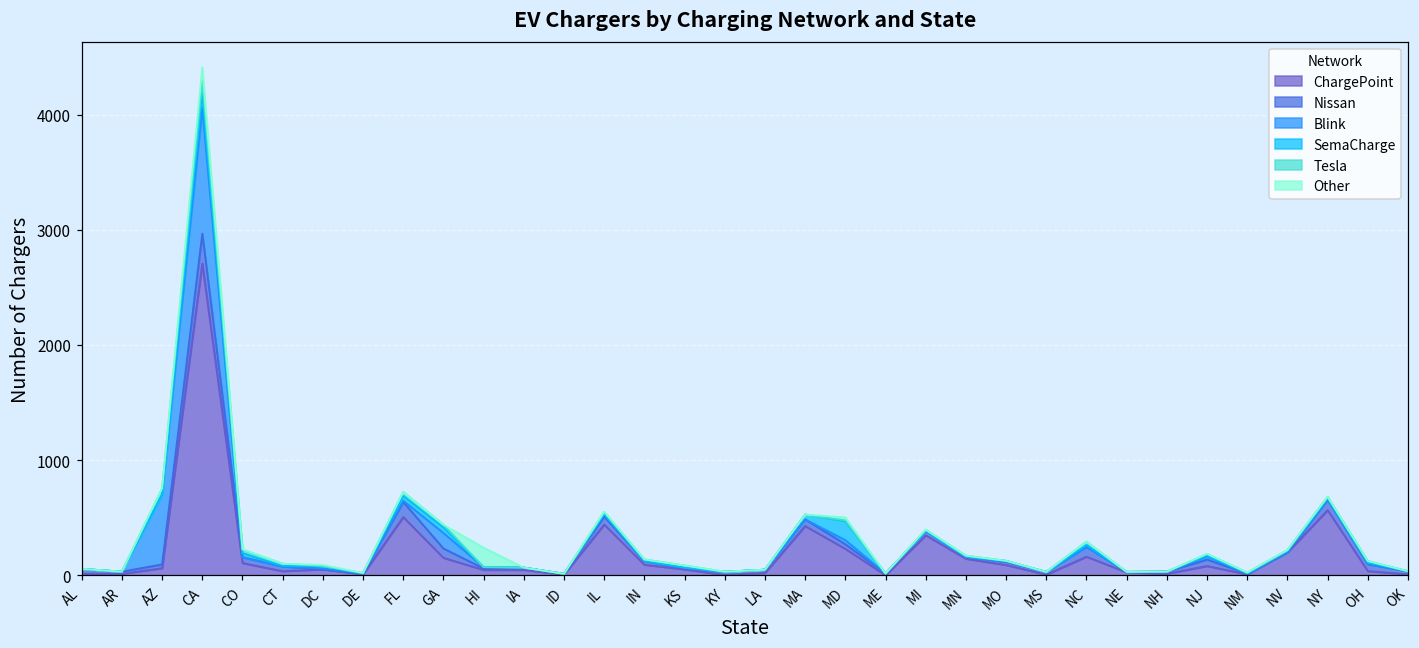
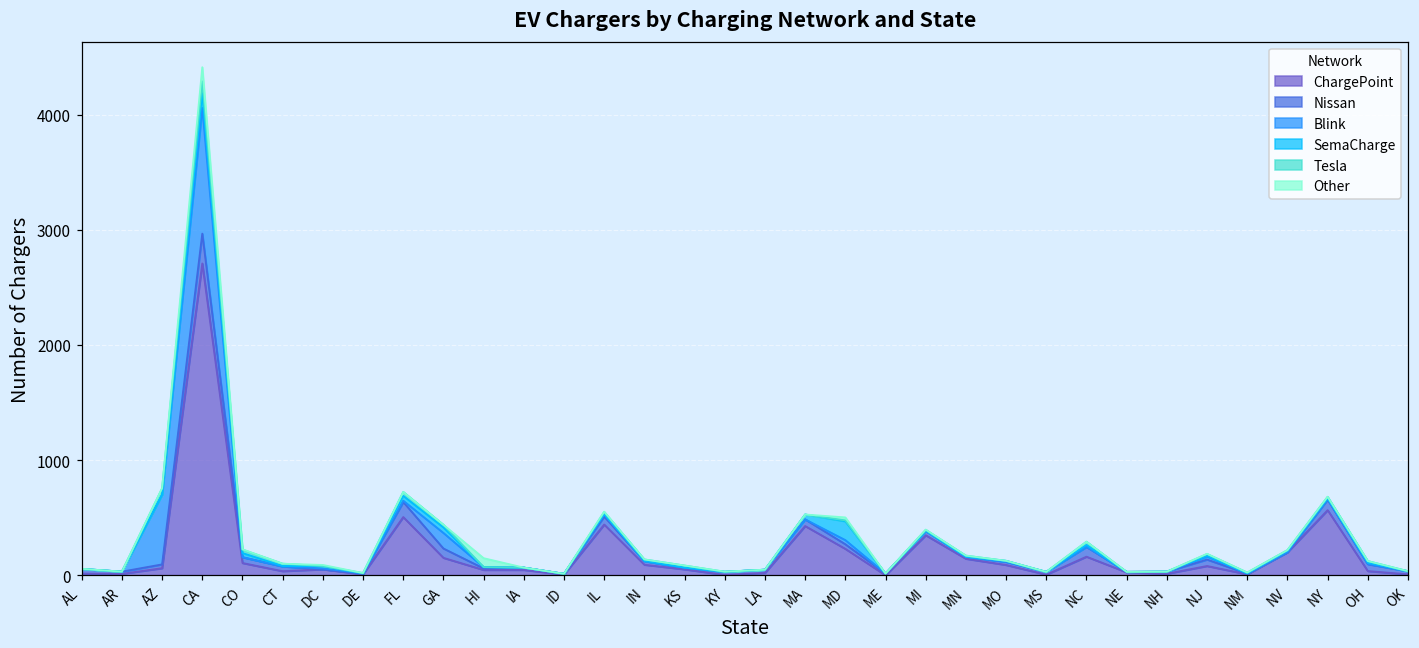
  {
    "Tesla": {
      "CA": 100
    },
    "Other": {
      "CA": 120,
-     "HI": 170,
+     "HI": 80,
      "MD": 30
    }
  }
